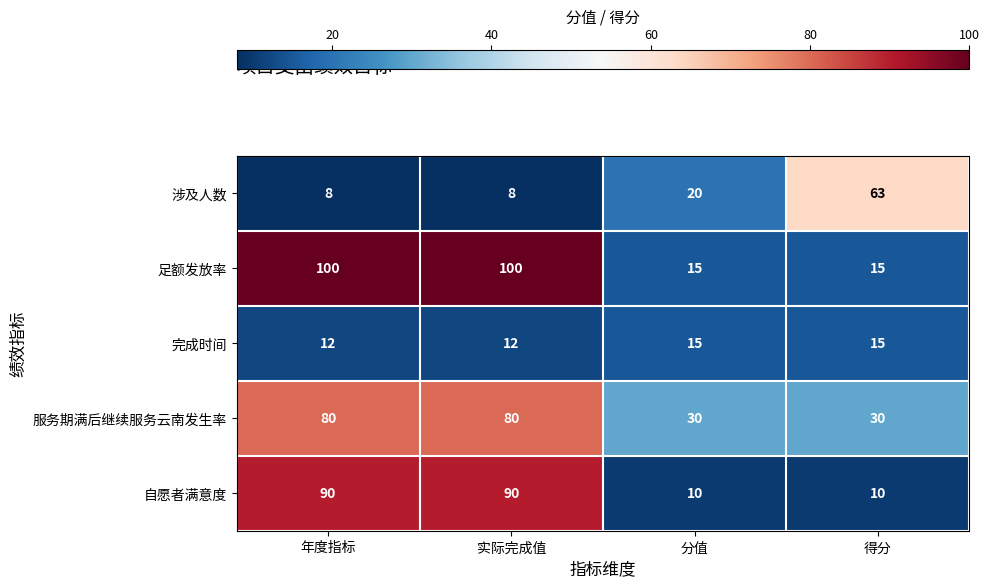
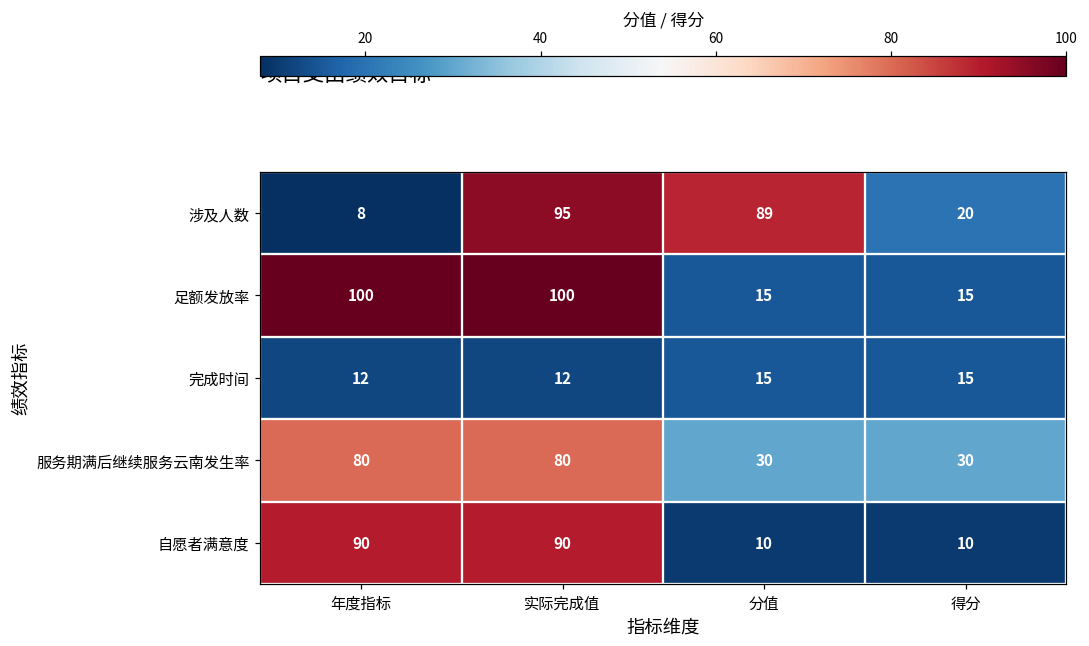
  {
    "涉及人数": {
      "年度指标": 8,
-     "实际完成值": 8,
-     "分值": 20,
-     "得分": 63
+     "实际完成值": 95,
+     "分值": 89,
+     "得分": 20
    },
    "足额发放率": {
      "年度指标": 100,
      "实际完成值": 100,
      "分值": 15,
      "得分": 15
    },
    "完成时间": {
      "年度指标": 12,
      "实际完成值": 12,
      "分值": 15,
      "得分": 15
    },
    "服务期满后继续服务云南发生率": {
      "年度指标": 80,
      "实际完成值": 80,
      "分值": 30,
      "得分": 30
    },
    "自愿者满意度": {
      "年度指标": 90,
      "实际完成值": 90,
      "分值": 10,
      "得分": 10
    }
  }
